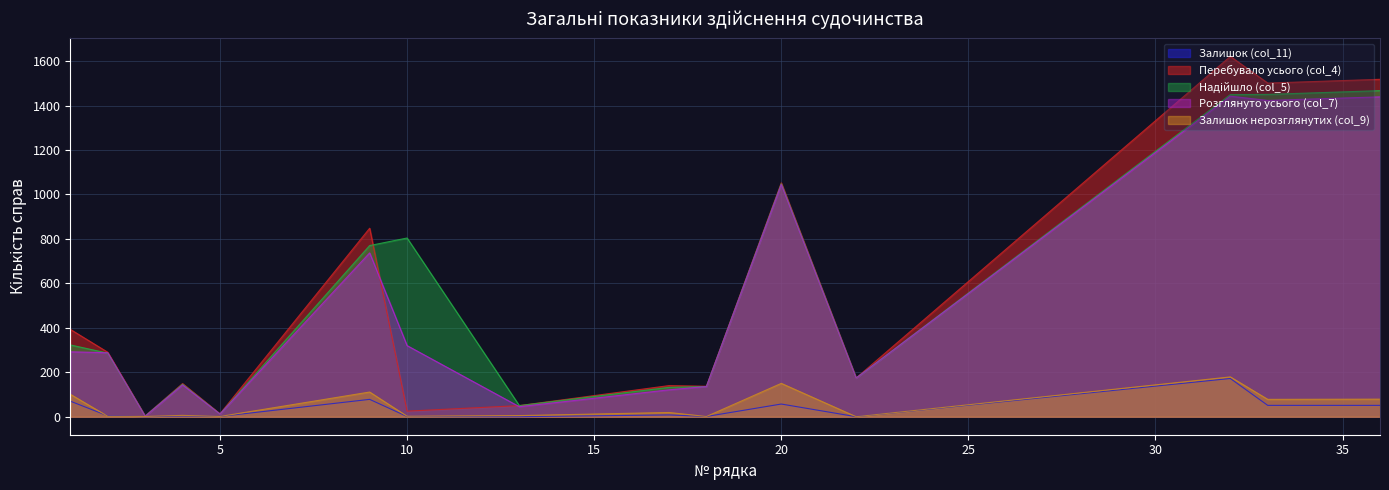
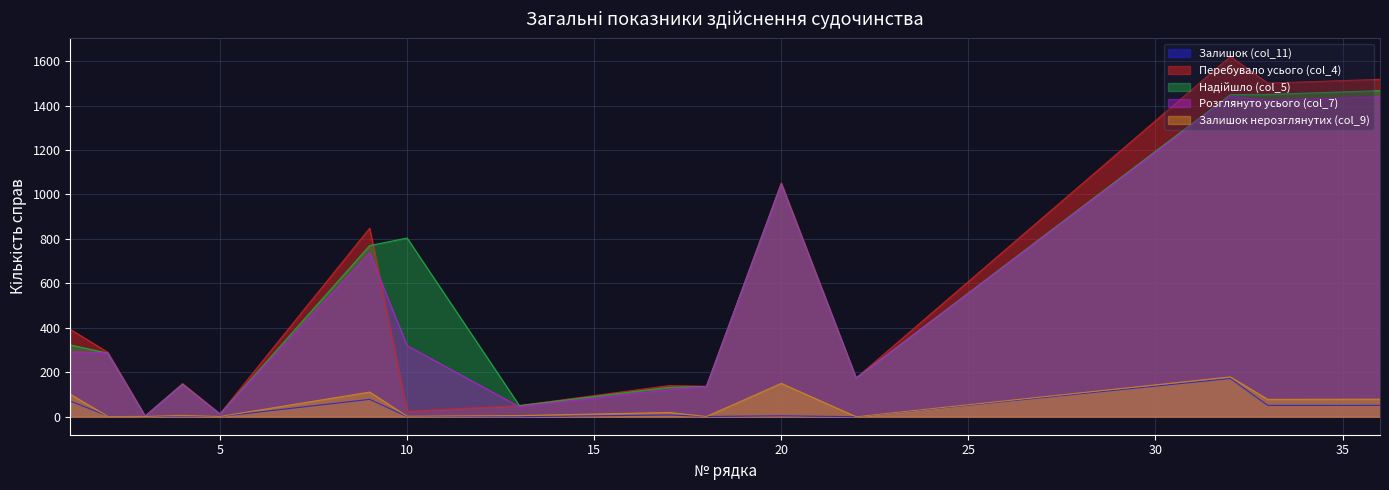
  {
    "Залишок (col_11)": {
-     "20": 60
+     "20": 0
    },
    "Перебувало усього (col_4)": {
      "10": 30
    },
    "Надійшло (col_5)": {
      "10": 800
    },
    "Розглянуто усього (col_7)": {
      "10": 320
    },
    "Залишок нерозглянутих (col_9)": {
      "20": 150
    }
  }
